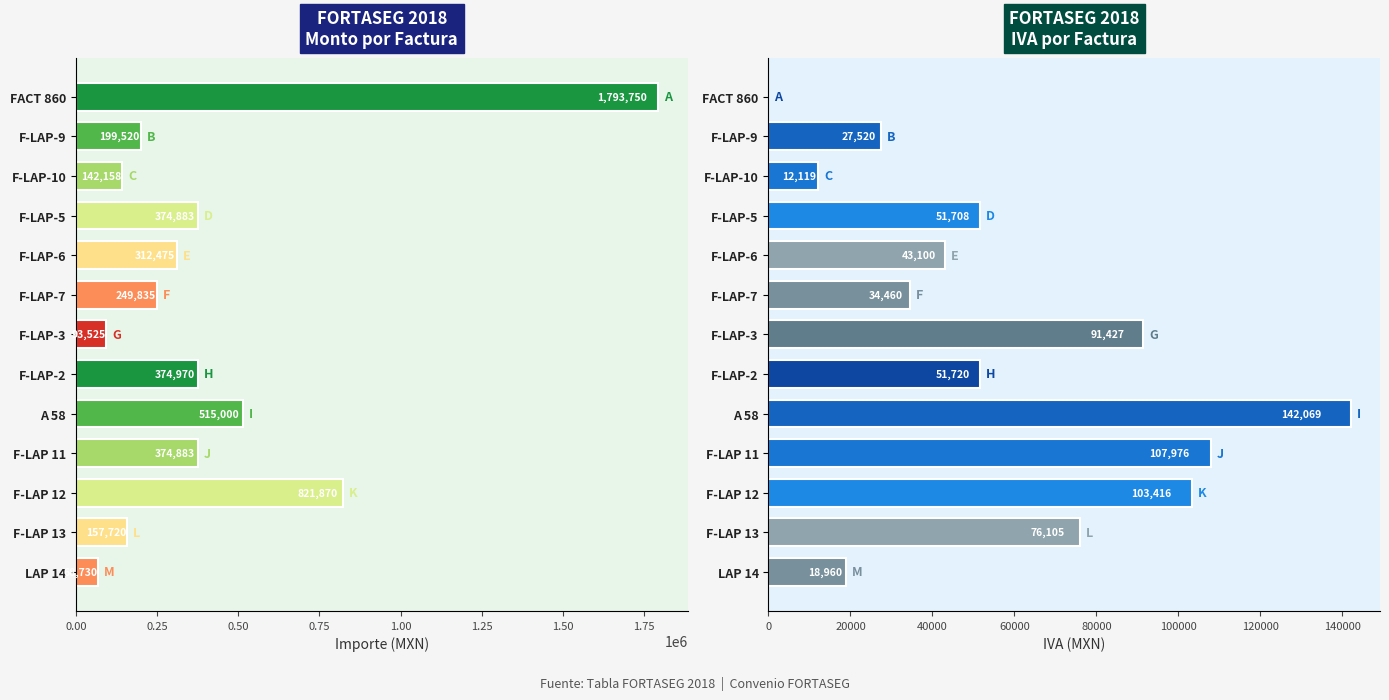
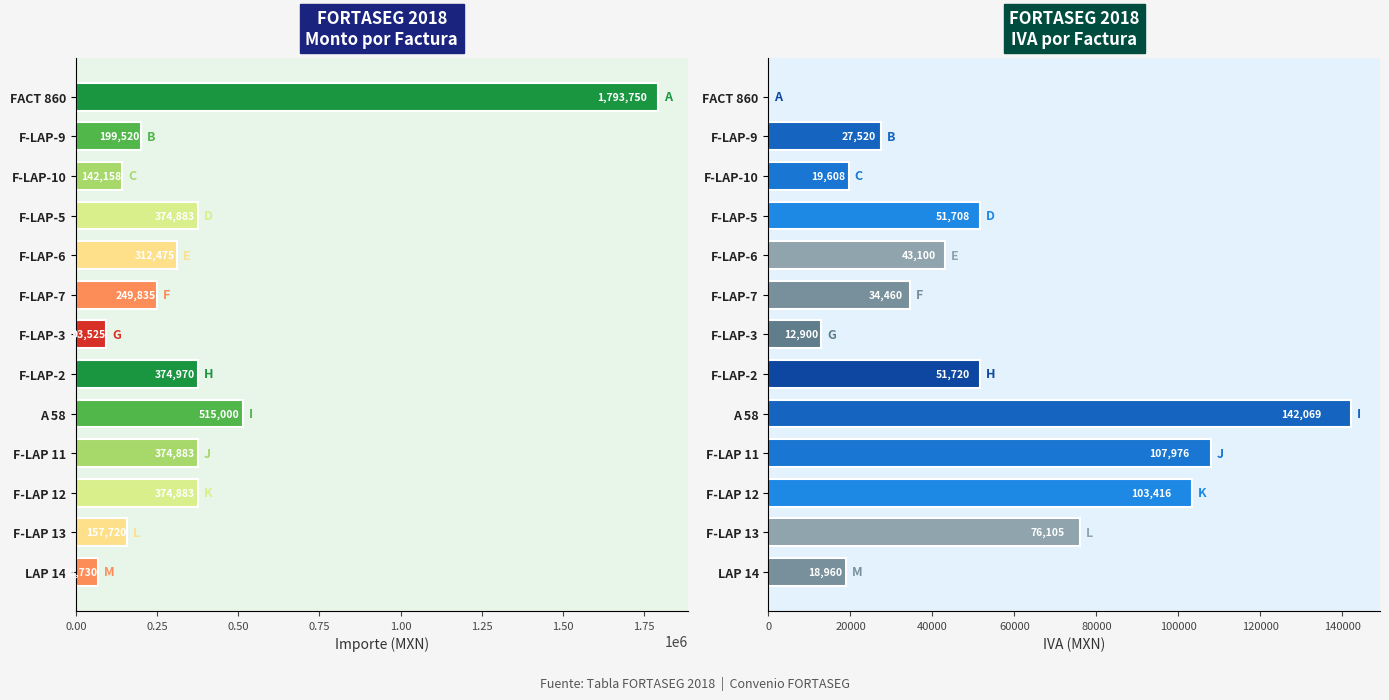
  {
    "FORTASEG 2018 Monto por Factura": {
      "FACT 860": "1,793,750",
      "F-LAP-9": "199,520",
      "F-LAP-10": "142,158",
      "F-LAP-5": "374,883",
      "F-LAP-6": "312,475",
      "F-LAP-7": "249,835",
      "F-LAP-3": "93,525",
      "F-LAP-2": "374,970",
      "A 58": "515,000",
      "F-LAP 11": "374,883",
-     "F-LAP 12": "821,870",
+     "F-LAP 12": "374,883",
      "F-LAP 13": "157,720",
      "LAP 14": "68,730"
    },
    "FORTASEG 2018 IVA por Factura": {
      "F-LAP-9": "27,520",
-     "F-LAP-10": "12,119",
+     "F-LAP-10": "19,608",
      "F-LAP-5": "51,708",
      "F-LAP-6": "43,100",
      "F-LAP-7": "34,460",
-     "F-LAP-3": "91,427",
+     "F-LAP-3": "12,900",
      "F-LAP-2": "51,720",
      "A 58": "142,069",
      "F-LAP 11": "107,976",
      "F-LAP 12": "103,416",
      "F-LAP 13": "76,105",
      "LAP 14": "18,960"
    }
  }
